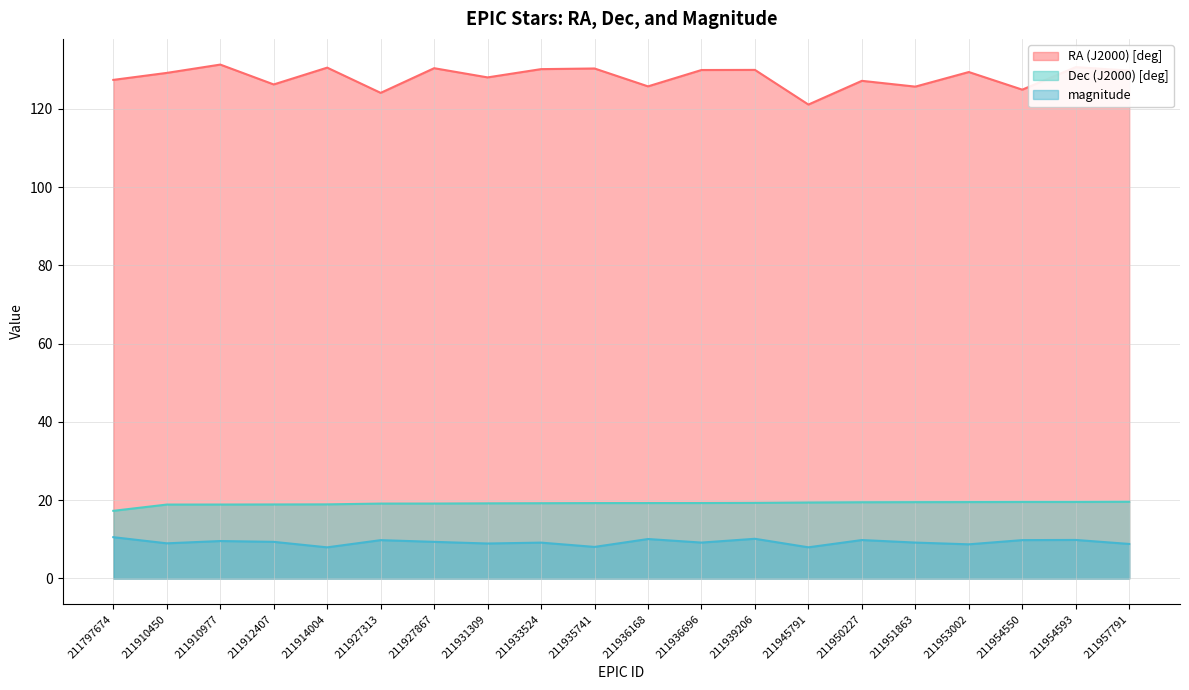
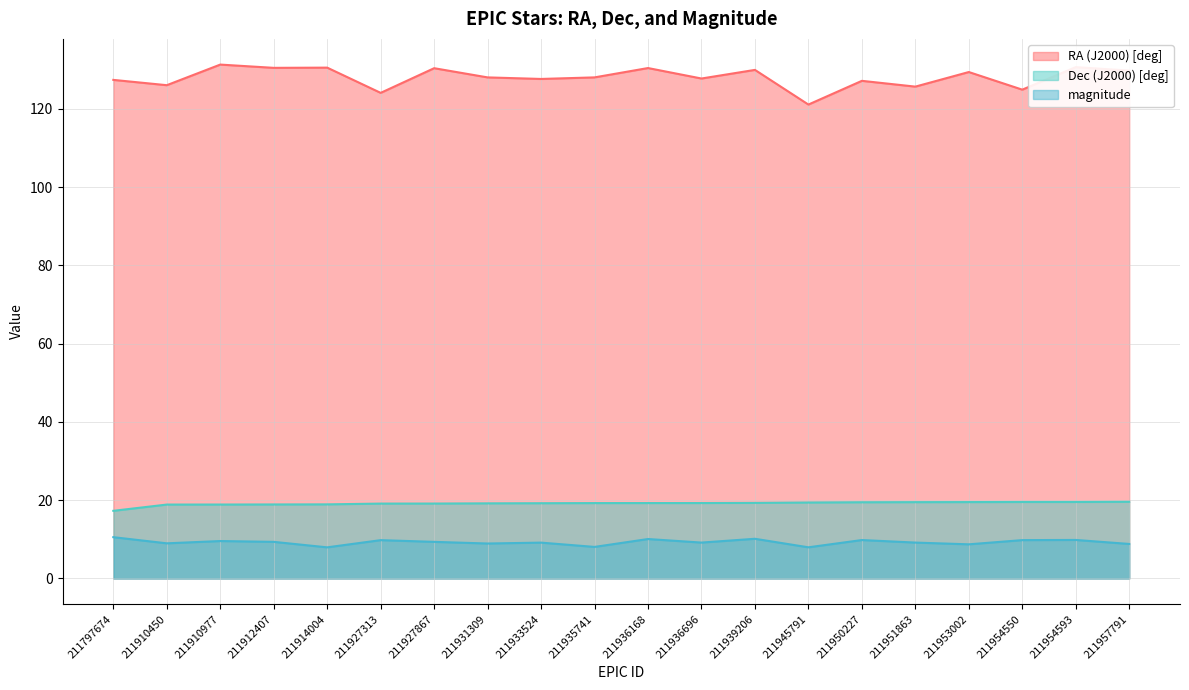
  {
    "RA (J2000) [deg]": {
      "211797674": 127,
-     "211910450": 129,
+     "211910450": 126,
      "211910977": 131,
-     "211912407": 126,
+     "211912407": 130,
      "211914004": 131,
      "211927313": 124,
      "211927867": 130,
      "211931309": 128,
-     "211933524": 130,
-     "211935741": 130,
-     "211936168": 126,
-     "211936696": 130,
+     "211933524": 128,
+     "211935741": 128,
+     "211936168": 130,
+     "211936696": 128,
      "211939206": 130,
      "211945791": 121,
      "211950227": 127,
      "211951863": 126,
      "211953002": 129,
      "211954550": 125
    }
  }
